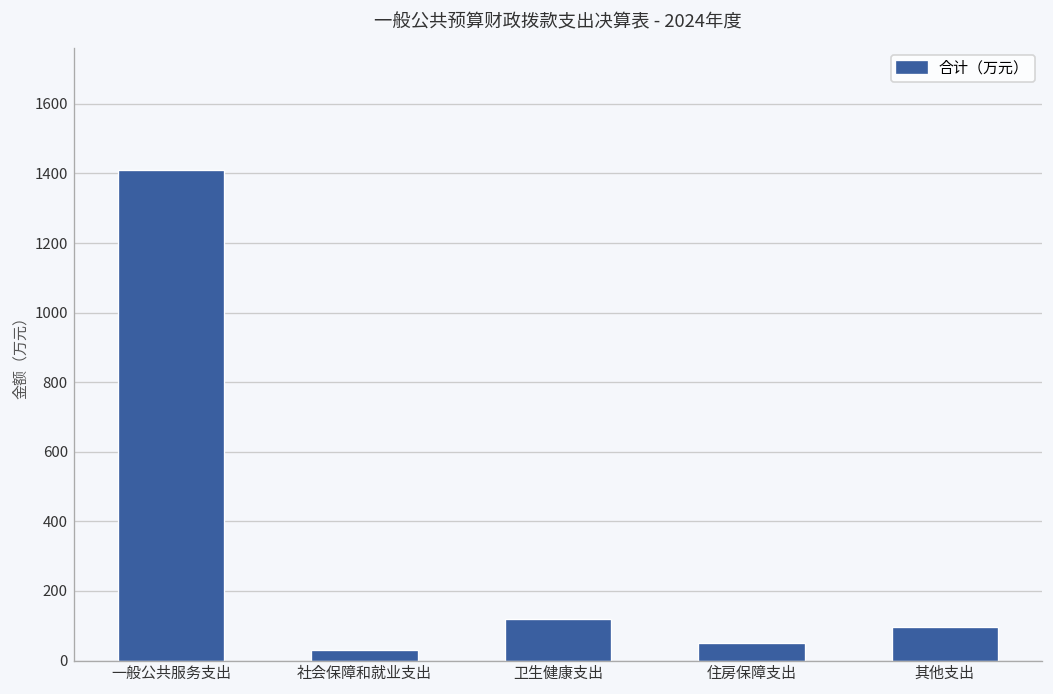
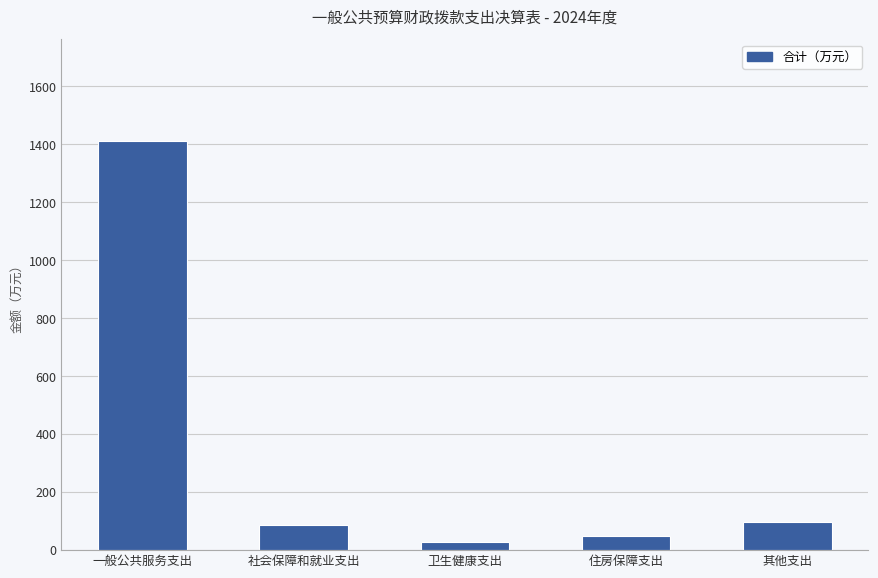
  {
    "一般公共服务支出": 1410,
-   "社会保障和就业支出": 30,
-   "卫生健康支出": 120,
+   "社会保障和就业支出": 90,
+   "卫生健康支出": 30,
    "住房保障支出": 50,
    "其他支出": 100
  }
